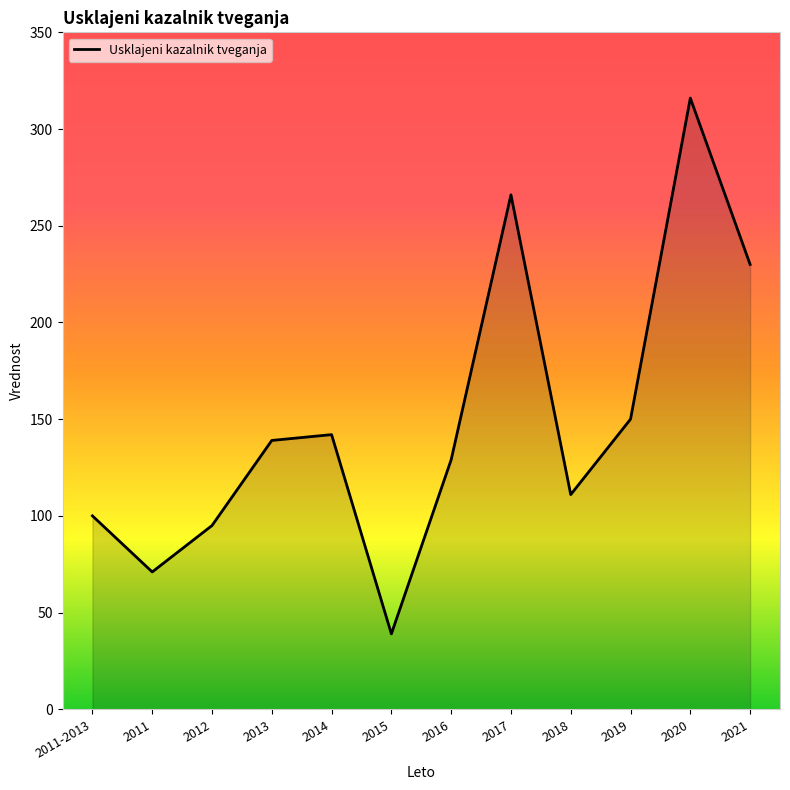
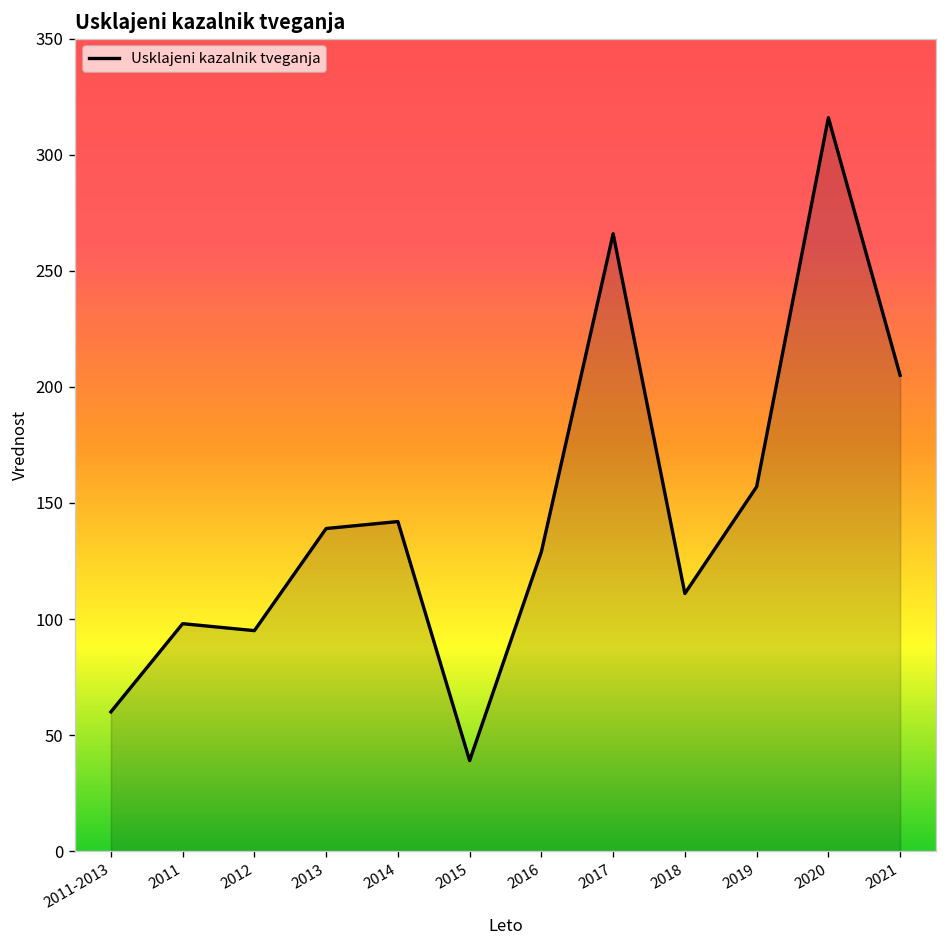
  {
-   "2011-2013": 100,
-   "2011": 71,
+   "2011-2013": 60,
+   "2011": 98,
    "2012": 95,
    "2013": 139,
    "2014": 142,
    "2015": 39,
    "2016": 129,
    "2017": 266,
    "2018": 111,
-   "2019": 150,
+   "2019": 157,
    "2020": 316,
-   "2021": 230
+   "2021": 205
  }
